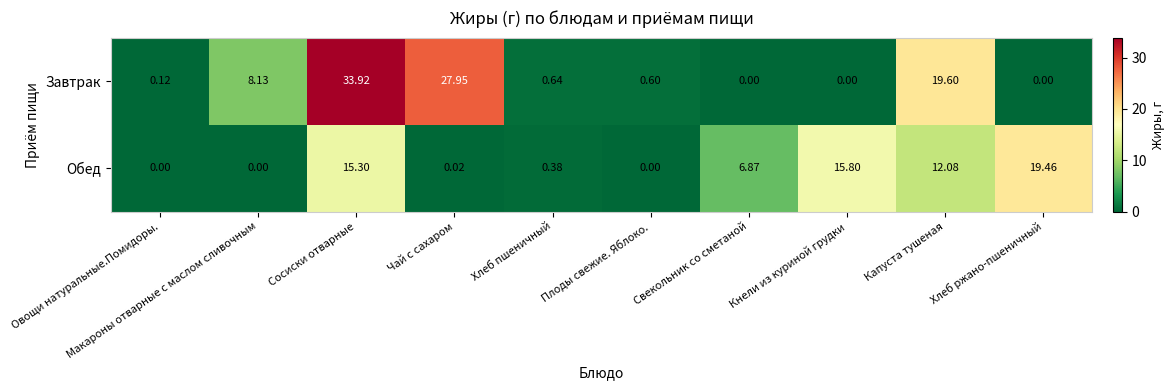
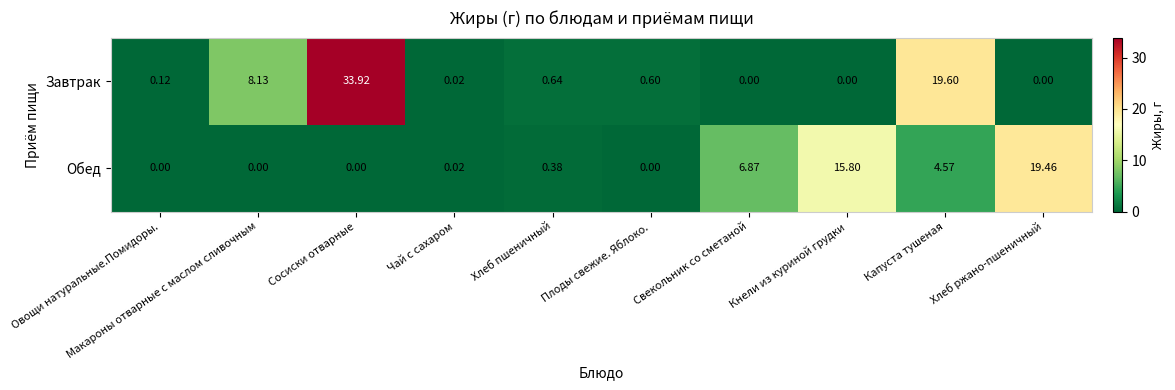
  {
    "Завтрак": {
      "Овощи натуральные.Помидоры.": 0.12,
      "Макароны отварные с маслом сливочным": 8.13,
      "Сосиски отварные": 33.92,
-     "Чай с сахаром": 27.95,
+     "Чай с сахаром": 0.02,
      "Хлеб пшеничный": 0.64,
      "Плоды свежие. Яблоко.": 0.60,
      "Свекольник со сметаной": 0.00,
      "Кнели из куриной грудки": 0.00,
      "Капуста тушеная": 19.60,
      "Хлеб ржано-пшеничный": 0.00
    },
    "Обед": {
      "Овощи натуральные.Помидоры.": 0.00,
      "Макароны отварные с маслом сливочным": 0.00,
-     "Сосиски отварные": 15.30,
+     "Сосиски отварные": 0.00,
      "Чай с сахаром": 0.02,
      "Хлеб пшеничный": 0.38,
      "Плоды свежие. Яблоко.": 0.00,
      "Свекольник со сметаной": 6.87,
      "Кнели из куриной грудки": 15.80,
-     "Капуста тушеная": 12.08,
+     "Капуста тушеная": 4.57,
      "Хлеб ржано-пшеничный": 19.46
    }
  }
